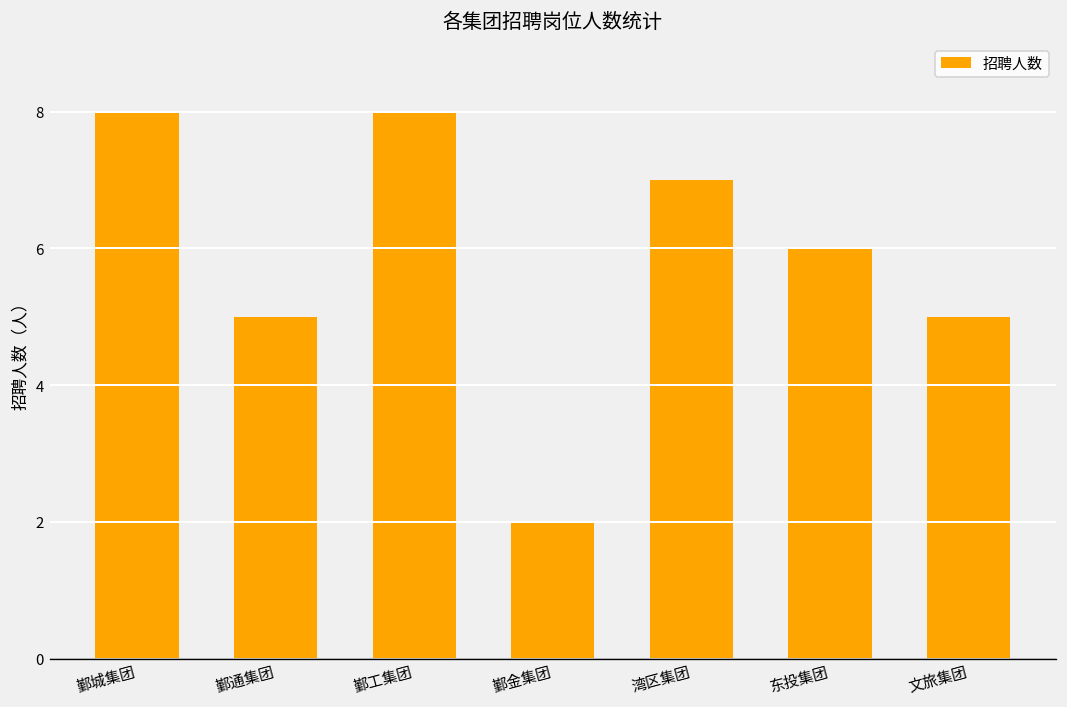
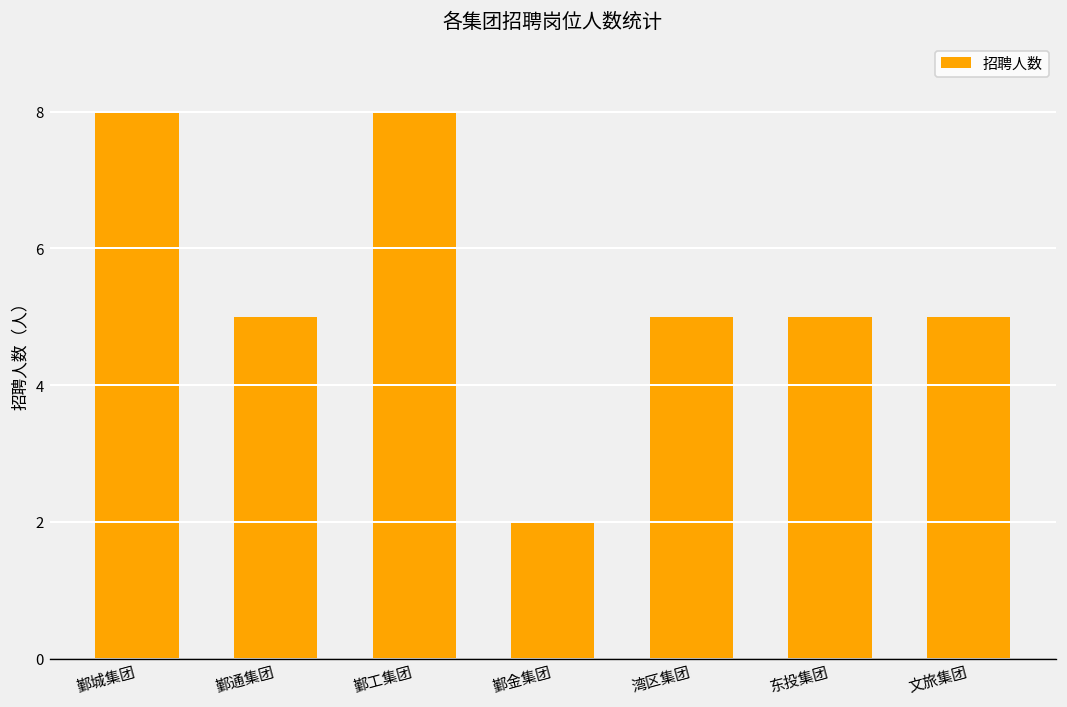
  {
    "鄞城集团": 8,
    "鄞通集团": 5,
    "鄞工集团": 8,
    "鄞金集团": 2,
-   "湾区集团": 7,
-   "东投集团": 6,
+   "湾区集团": 5,
+   "东投集团": 5,
    "文旅集团": 5
  }
